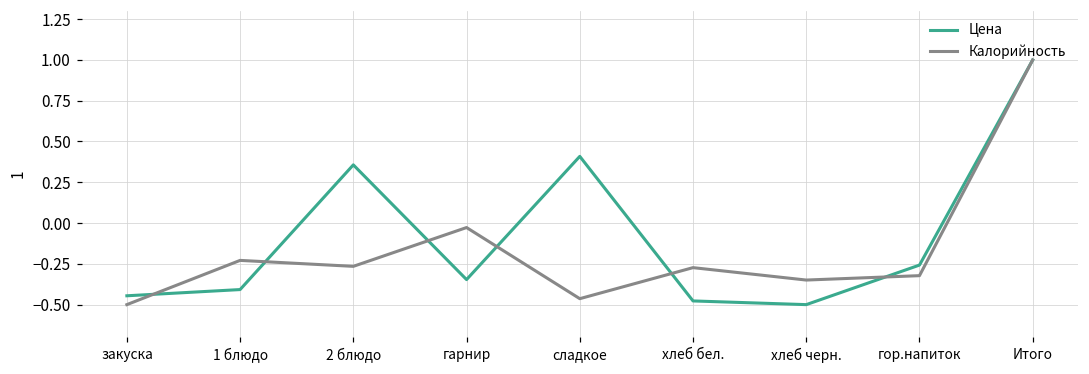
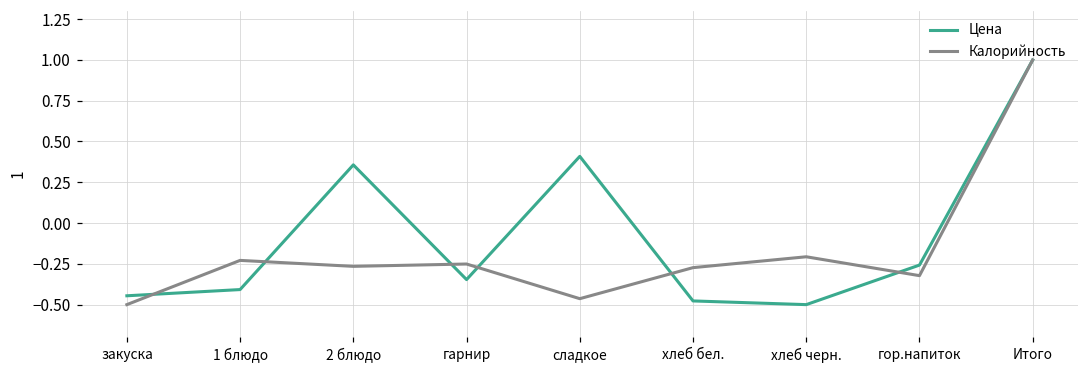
  {
    "Цена": {
      "закуска": -0.45,
      "1 блюдо": -0.41,
      "2 блюдо": 0.36,
      "гарнир": -0.35,
      "сладкое": 0.41,
      "хлеб бел.": -0.48,
      "хлеб черн.": -0.50,
      "гор.напиток": -0.26
    },
    "Калорийность": {
      "закуска": -0.50,
      "1 блюдо": -0.23,
      "2 блюдо": -0.27,
-     "гарнир": -0.03,
+     "гарнир": -0.25,
      "сладкое": -0.46,
      "хлеб бел.": -0.27,
-     "хлеб черн.": -0.35,
+     "хлеб черн.": -0.21,
      "гор.напиток": -0.32
    }
  }
